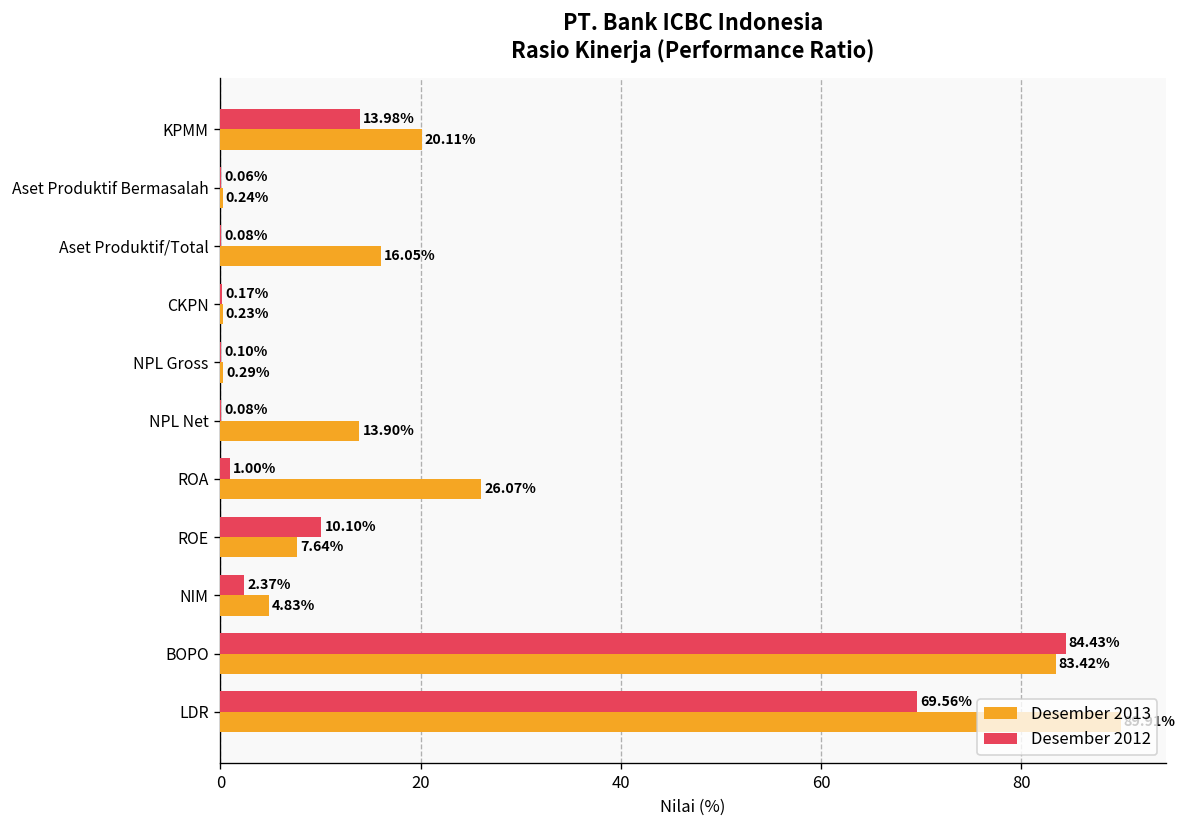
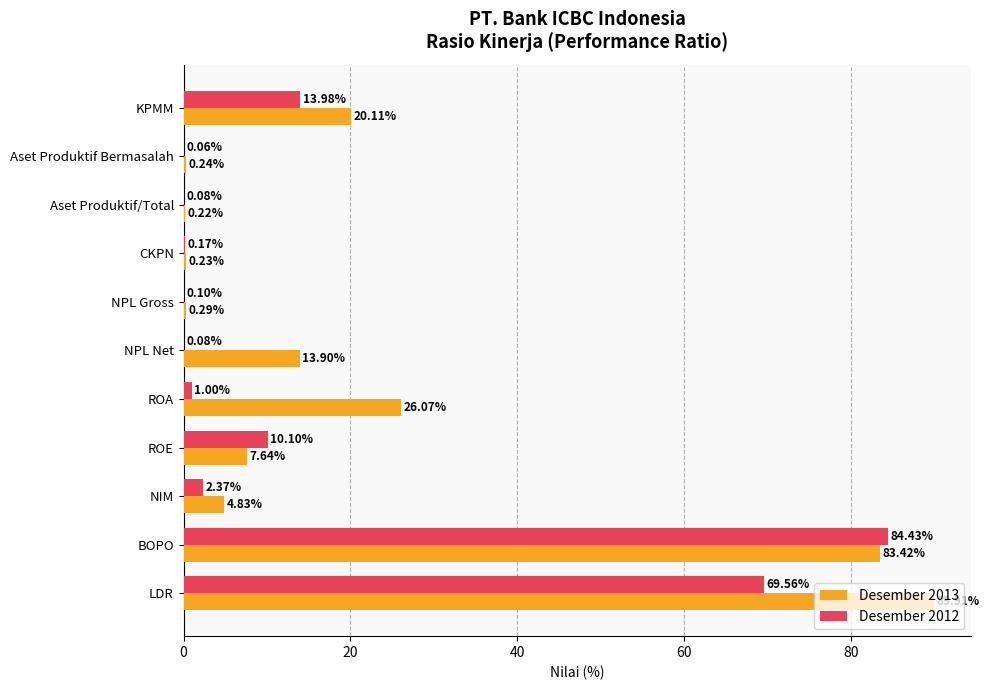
  {
    "Desember 2013": {
      "KPMM": "20.11%",
      "Aset Produktif Bermasalah": "0.24%",
-     "Aset Produktif/Total": "16.05%",
+     "Aset Produktif/Total": "0.22%",
      "CKPN": "0.23%",
      "NPL Gross": "0.29%",
      "NPL Net": "13.90%",
      "ROA": "26.07%",
      "ROE": "7.64%",
      "NIM": "4.83%",
      "BOPO": "83.42%"
    },
    "Desember 2012": {
      "KPMM": "13.98%",
      "Aset Produktif Bermasalah": "0.06%",
      "Aset Produktif/Total": "0.08%",
      "CKPN": "0.17%",
      "NPL Gross": "0.10%",
      "NPL Net": "0.08%",
      "ROA": "1.00%",
      "ROE": "10.10%",
      "NIM": "2.37%",
      "BOPO": "84.43%",
      "LDR": "69.56%"
    }
  }
